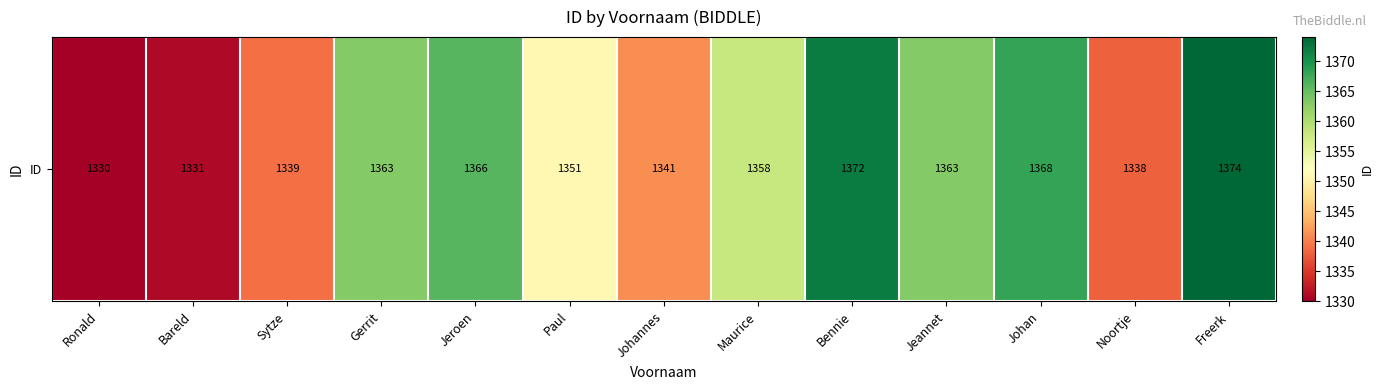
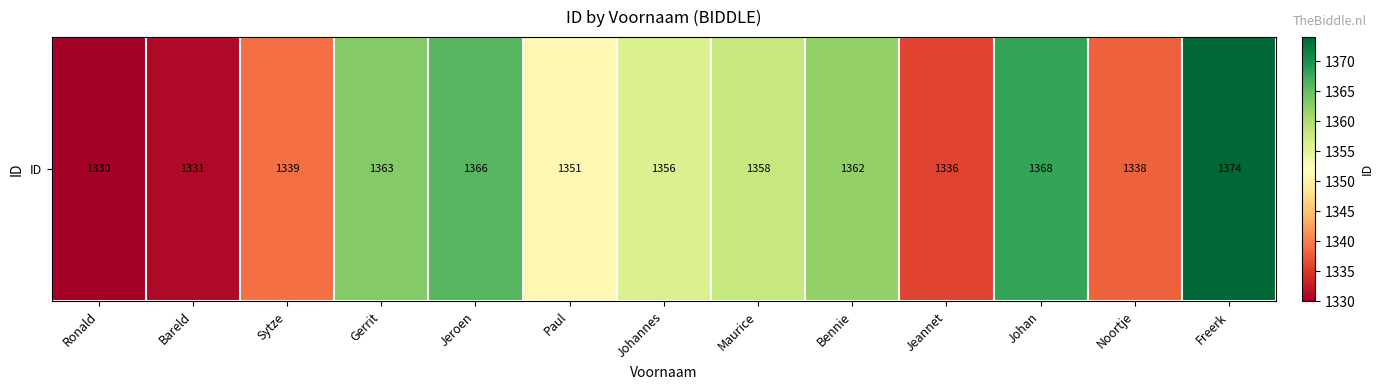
  {
    "ID": {
      "Ronald": 1330,
      "Bareld": 1331,
      "Sytze": 1339,
      "Gerrit": 1363,
      "Jeroen": 1366,
      "Paul": 1351,
-     "Johannes": 1341,
+     "Johannes": 1356,
      "Maurice": 1358,
-     "Bennie": 1372,
-     "Jeannet": 1363,
+     "Bennie": 1362,
+     "Jeannet": 1336,
      "Johan": 1368,
      "Noortje": 1338,
      "Freerk": 1374
    }
  }
